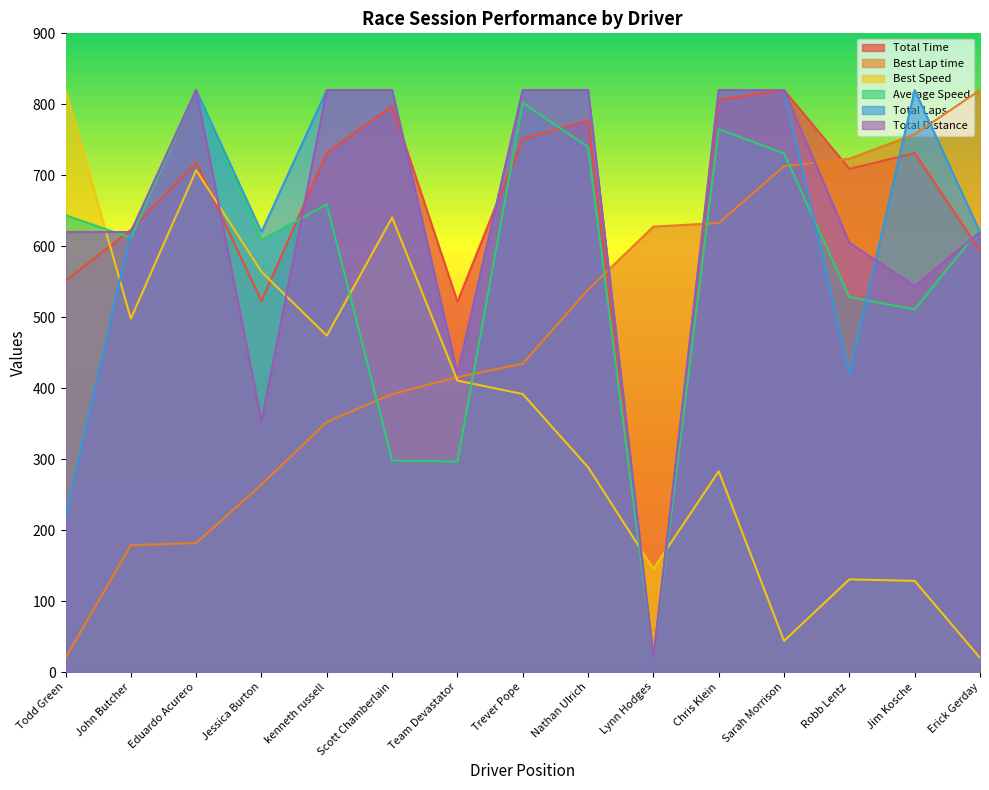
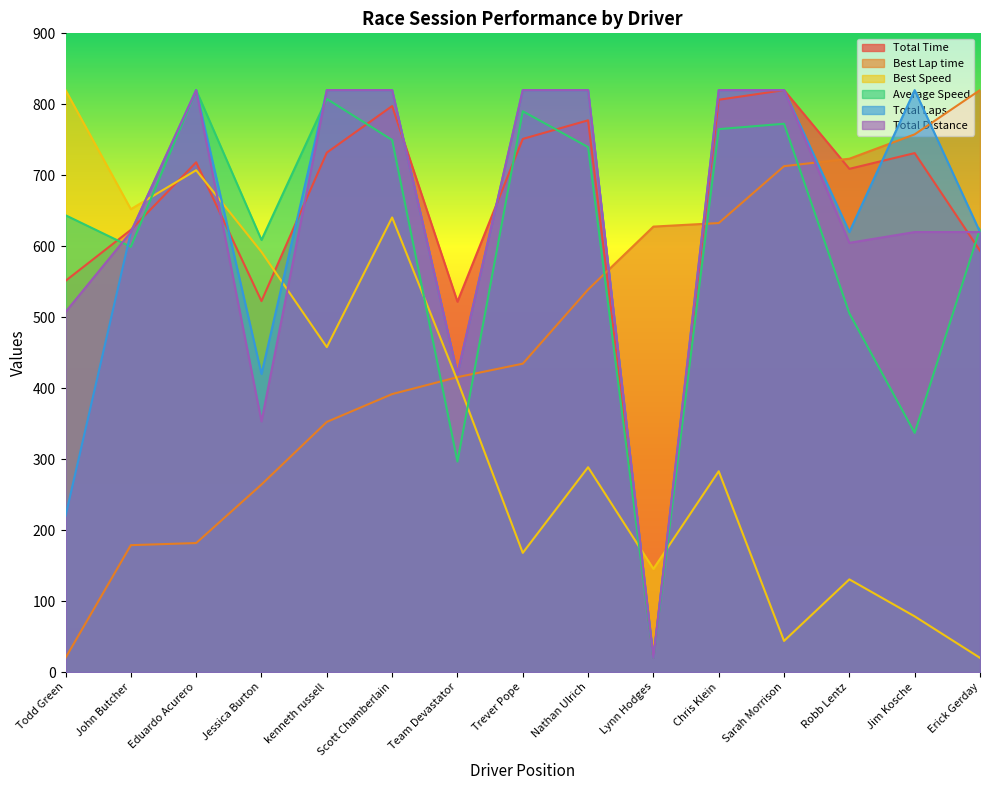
  {
    "Best Speed": {
      "Todd Green": 820,
-     "John Butcher": 500,
+     "John Butcher": 650,
      "Eduardo Acurero": 710,
-     "Jessica Burton": 560,
-     "kenneth russell": 470,
+     "Jessica Burton": 590,
+     "kenneth russell": 460,
      "Scott Chamberlain": 640,
      "Team Devastator": 410,
-     "Trever Pope": 390,
+     "Trever Pope": 170,
      "Nathan Ulrich": 290,
      "Lynn Hodges": 150,
      "Chris Klein": 280,
      "Sarah Morrison": 40,
      "Robb Lentz": 130,
-     "Jim Kosche": 130,
+     "Jim Kosche": 80,
      "Erick Gerday": 20
    },
    "Average Speed": {
      "Todd Green": 640,
-     "John Butcher": 610,
+     "John Butcher": 600,
      "Jessica Burton": 610,
-     "kenneth russell": 660,
-     "Scott Chamberlain": 300,
+     "kenneth russell": 810,
+     "Scott Chamberlain": 750,
      "Team Devastator": 300,
-     "Trever Pope": 800,
+     "Trever Pope": 790,
      "Nathan Ulrich": 740,
      "Chris Klein": 760,
-     "Sarah Morrison": 730,
-     "Robb Lentz": 530,
-     "Jim Kosche": 510,
+     "Sarah Morrison": 770,
+     "Robb Lentz": 510,
+     "Jim Kosche": 340,
      "Erick Gerday": 620
    },
    "Total Laps": {
      "Todd Green": 220,
-     "Jessica Burton": 620,
-     "Robb Lentz": 420
+     "Jessica Burton": 420,
+     "Robb Lentz": 620
    },
    "Total Distance": {
-     "Todd Green": 620,
+     "Todd Green": 510,
      "Jessica Burton": 350,
      "Robb Lentz": 600,
-     "Jim Kosche": 540
+     "Jim Kosche": 620
    }
  }
